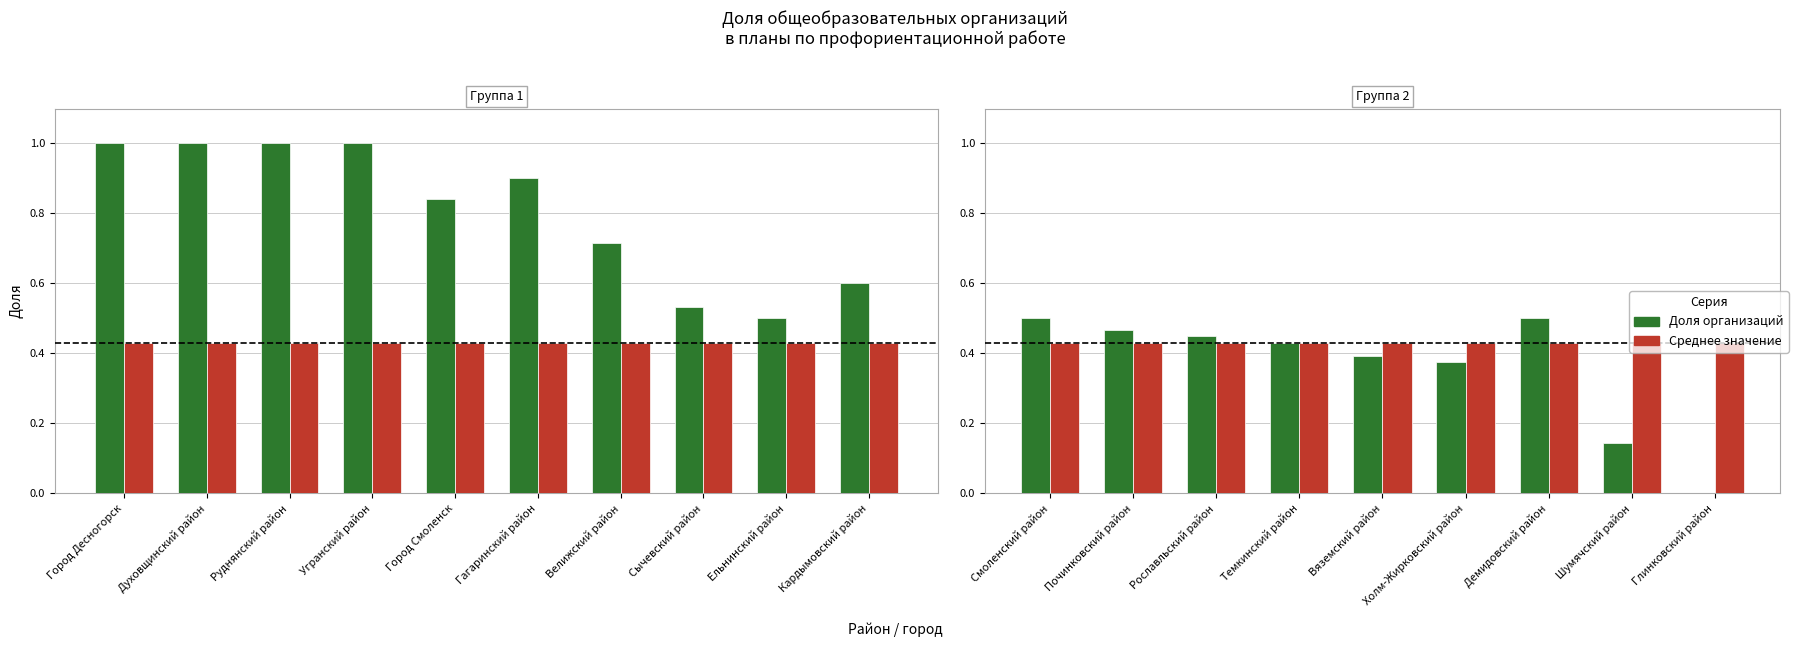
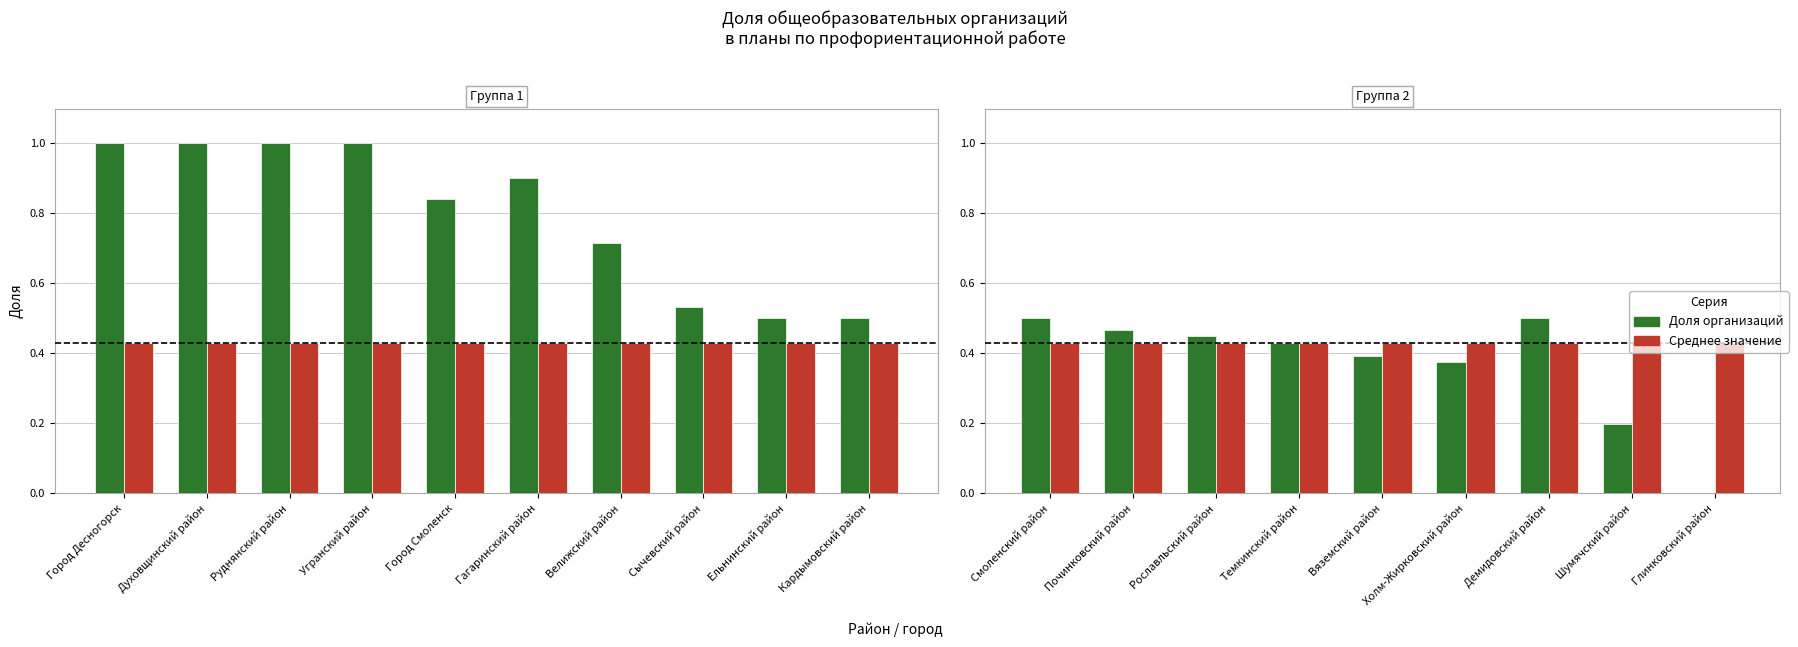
  {
    "Группа 1": {
      "Доля организаций": {
        "Город Десногорск": 1.0,
        "Духовщинский район": 1.0,
        "Руднянский район": 1.0,
        "Угранский район": 1.0,
        "Город Смоленск": 0.84,
        "Гагаринский район": 0.9,
        "Велижский район": 0.71,
        "Сычевский район": 0.53,
        "Ельнинский район": 0.5,
-       "Кардымовский район": 0.6
+       "Кардымовский район": 0.5
      },
      "Среднее значение": {
        "Город Десногорск": 0.43,
        "Духовщинский район": 0.43,
        "Руднянский район": 0.43,
        "Угранский район": 0.43,
        "Город Смоленск": 0.43,
        "Гагаринский район": 0.43,
        "Велижский район": 0.43,
        "Сычевский район": 0.43,
        "Ельнинский район": 0.43,
        "Кардымовский район": 0.43
      }
    },
    "Группа 2": {
      "Доля организаций": {
        "Смоленский район": 0.50,
        "Починковский район": 0.47,
        "Рославльский район": 0.45,
        "Темкинский район": 0.43,
        "Вяземский район": 0.39,
        "Холм-Жирковский район": 0.38,
        "Демидовский район": 0.50,
-       "Шумячский район": 0.14,
+       "Шумячский район": 0.20,
        "Глинковский район": 0.00
      },
      "Среднее значение": {
        "Смоленский район": 0.43,
        "Починковский район": 0.43,
        "Рославльский район": 0.43,
        "Темкинский район": 0.43,
        "Вяземский район": 0.43,
        "Холм-Жирковский район": 0.43,
        "Демидовский район": 0.43
      }
    }
  }
